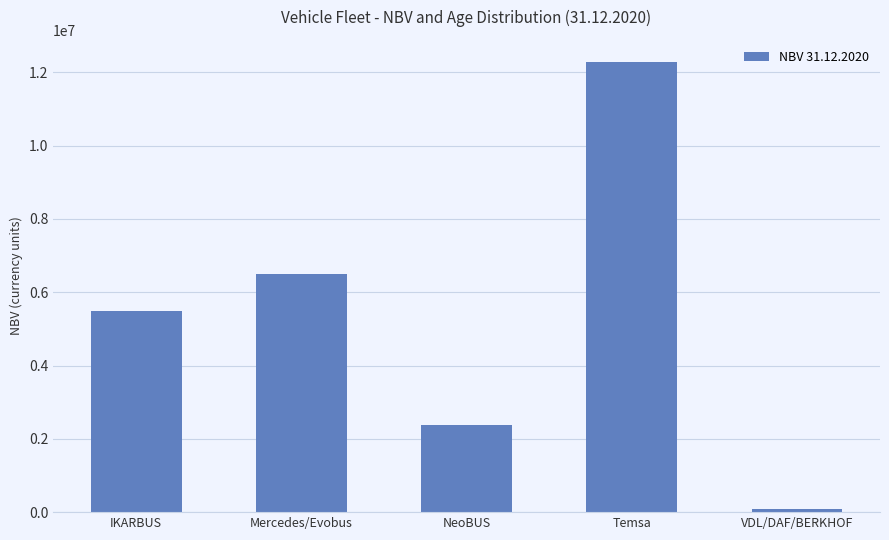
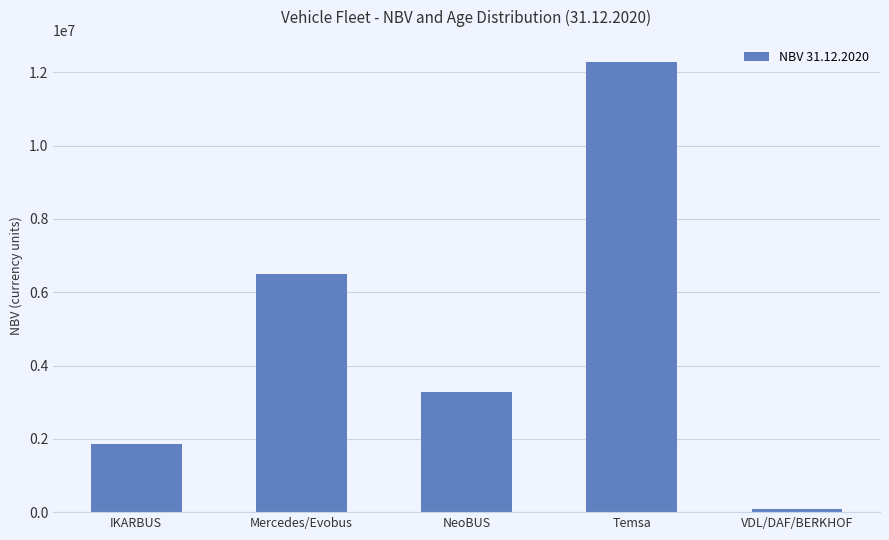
  {
-   "IKARBUS": 5500000,
+   "IKARBUS": 1900000,
    "Mercedes/Evobus": 6500000,
-   "NeoBUS": 2400000,
+   "NeoBUS": 3300000,
    "Temsa": 12300000,
    "VDL/DAF/BERKHOF": 100000
  }
